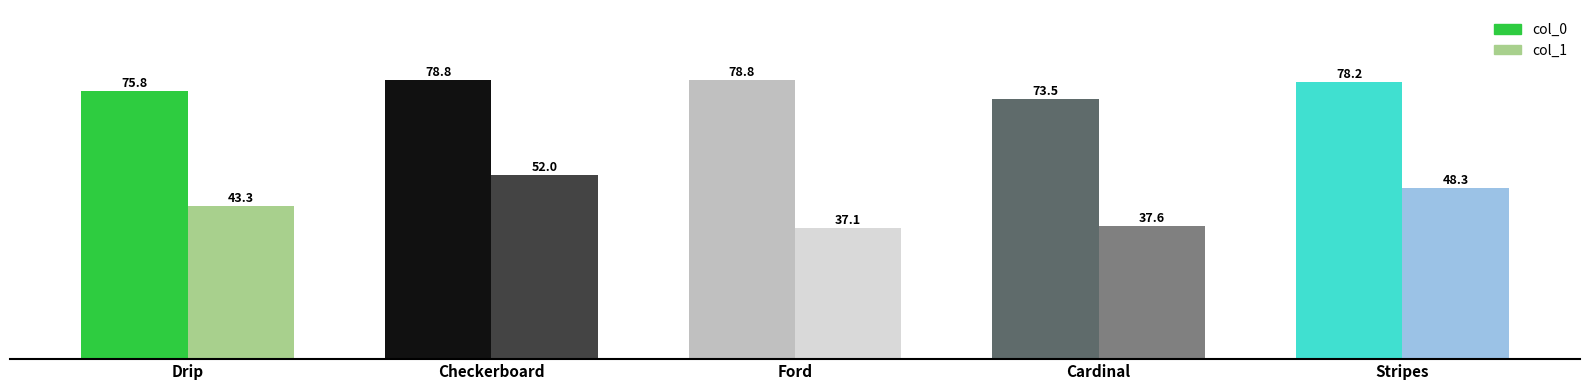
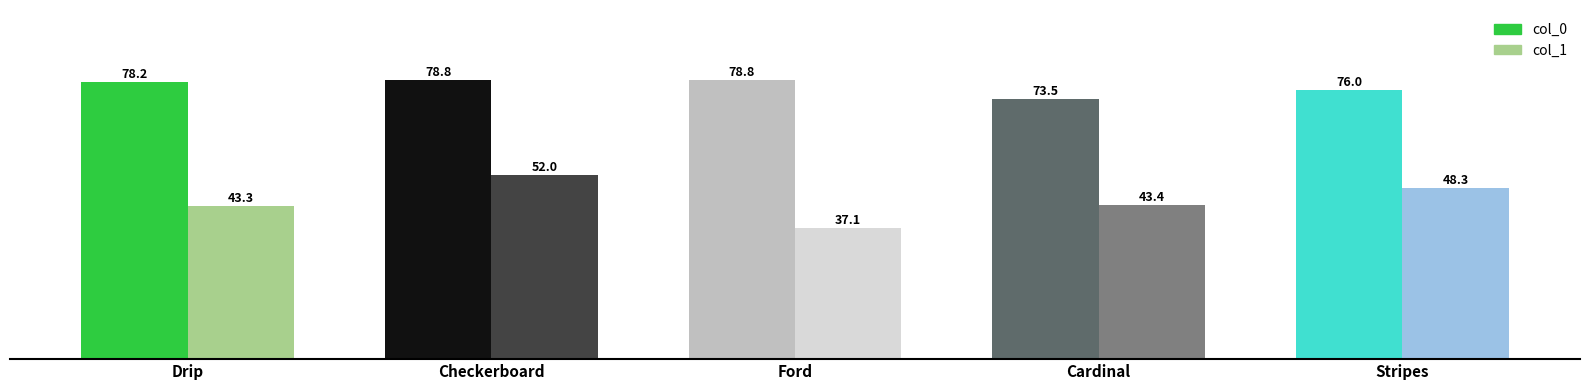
  {
    "col_0": {
-     "Drip": 75.8,
+     "Drip": 78.2,
      "Checkerboard": 78.8,
      "Ford": 78.8,
      "Cardinal": 73.5,
-     "Stripes": 78.2
+     "Stripes": 76.0
    },
    "col_1": {
      "Drip": 43.3,
      "Checkerboard": 52.0,
      "Ford": 37.1,
-     "Cardinal": 37.6,
+     "Cardinal": 43.4,
      "Stripes": 48.3
    }
  }
